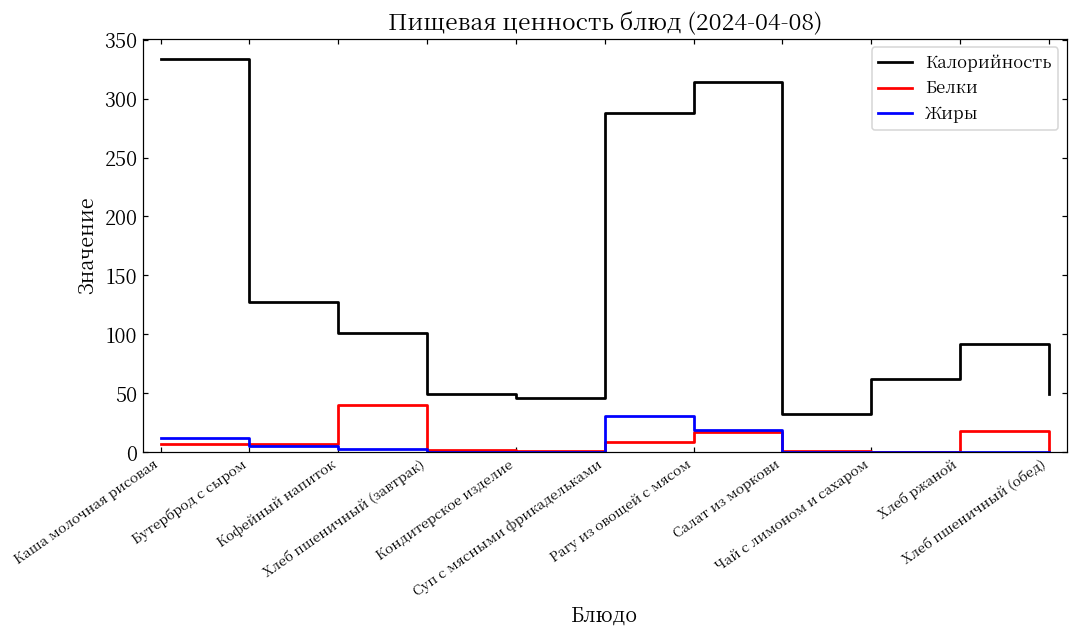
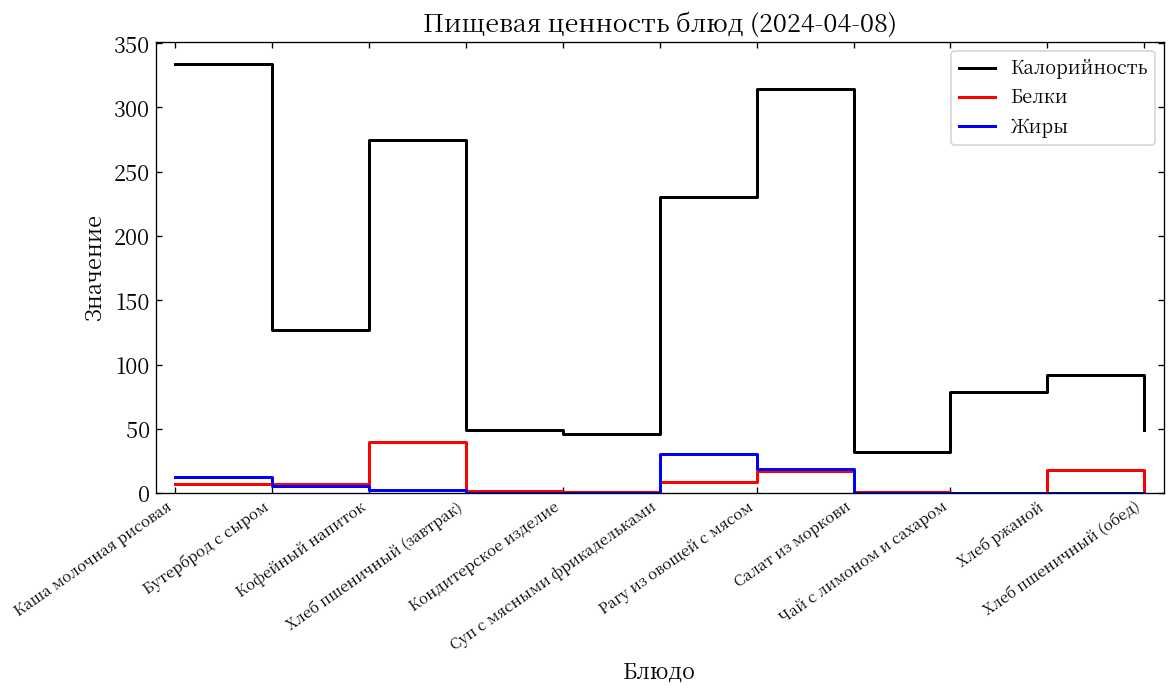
  {
    "Калорийность": {
      "Каша молочная рисовая": 334,
      "Бутерброд с сыром": 127,
-     "Кофейный напиток": 101,
+     "Кофейный напиток": 275,
      "Хлеб пшеничный (завтрак)": 49,
      "Кондитерское изделие": 46,
-     "Суп с мясными фрикадельками": 288,
+     "Суп с мясными фрикадельками": 230,
      "Рагу из овощей с мясом": 314,
      "Салат из моркови": 32,
-     "Чай с лимоном и сахаром": 62,
+     "Чай с лимоном и сахаром": 79,
      "Хлеб ржаной": 92,
      "Хлеб пшеничный (обед)": 49
    },
    "Белки": {
      "Каша молочная рисовая": 7,
      "Кофейный напиток": 40,
      "Суп с мясными фрикадельками": 8,
      "Хлеб ржаной": 18
    },
    "Жиры": {
      "Каша молочная рисовая": 12,
      "Кофейный напиток": 3,
      "Суп с мясными фрикадельками": 31,
      "Хлеб ржаной": 0
    }
  }
